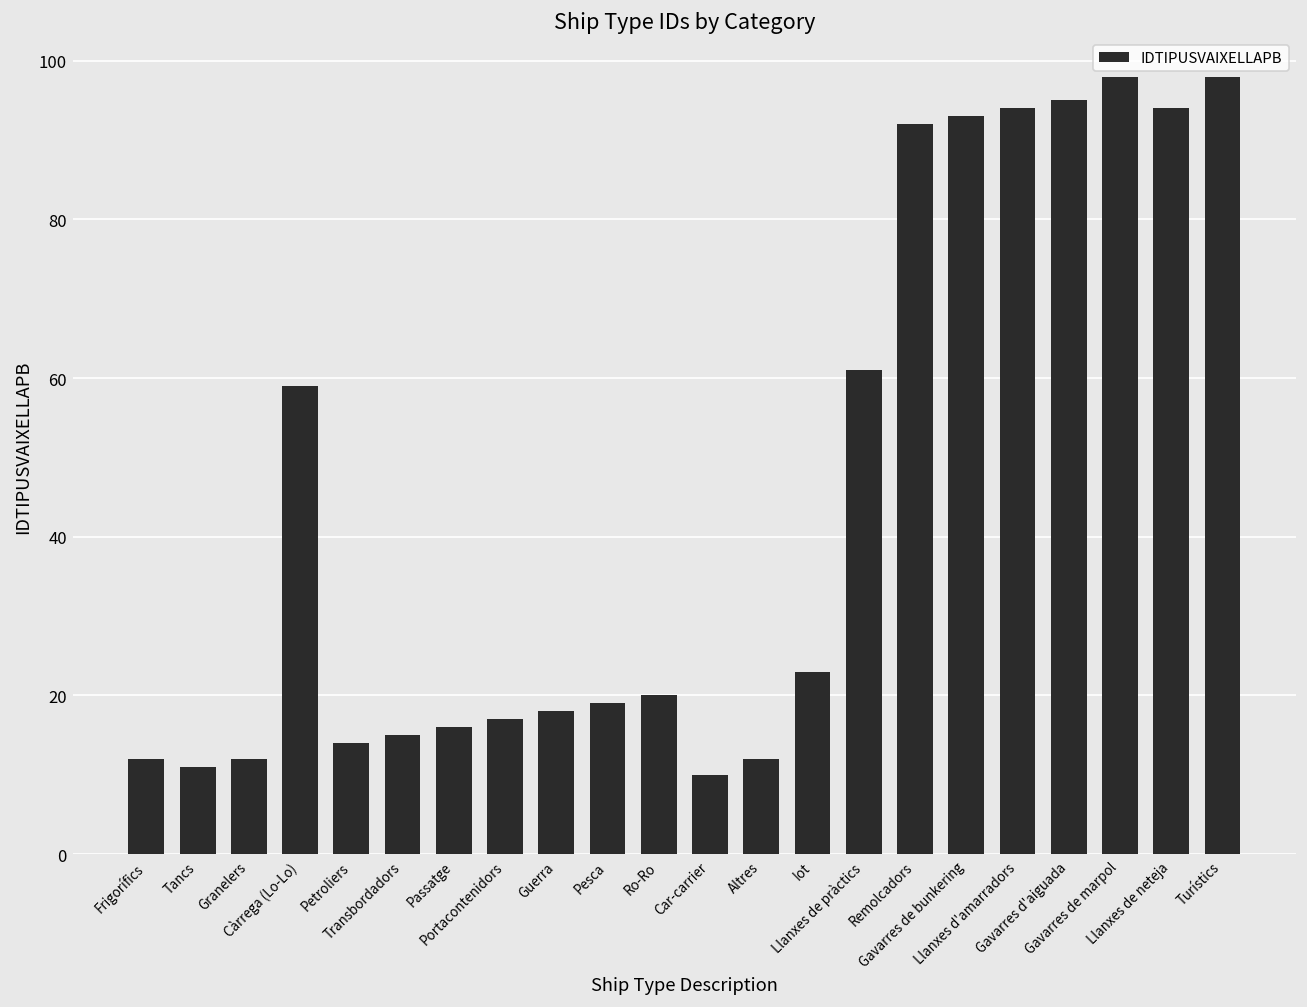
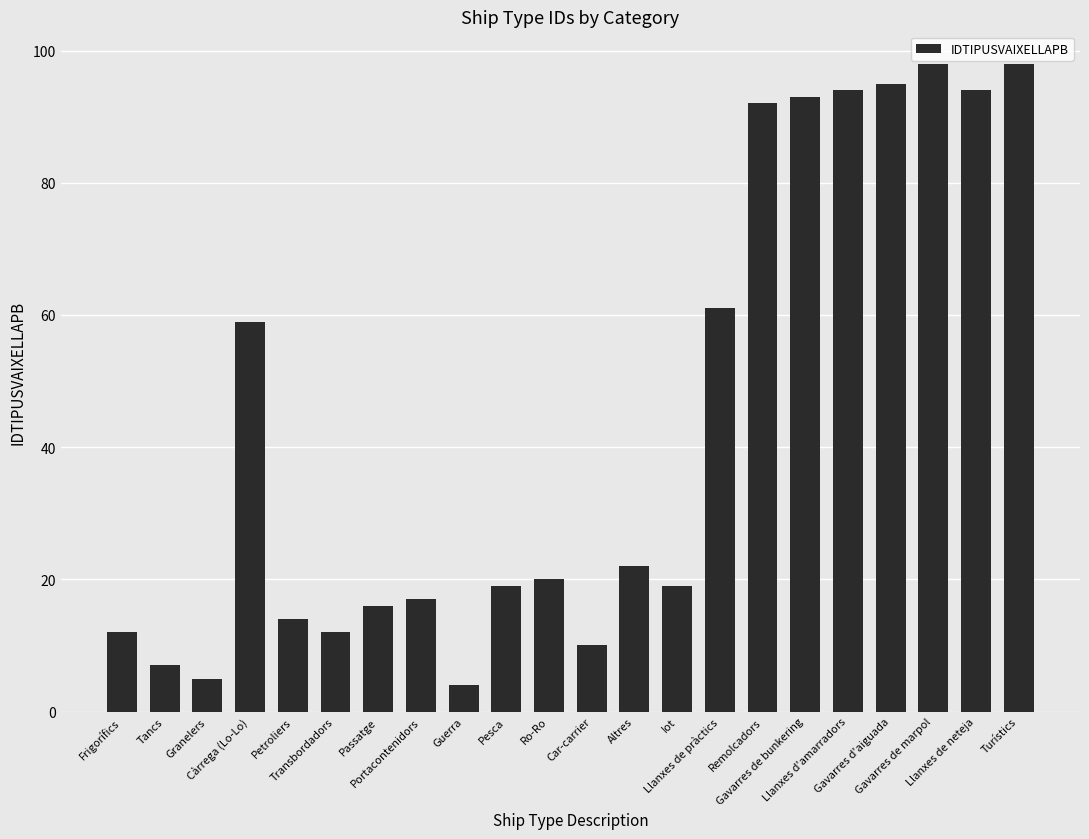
  {
    "Frigorífics": 12,
-   "Tancs": 11,
-   "Granelers": 12,
+   "Tancs": 7,
+   "Granelers": 5,
    "Càrrega (Lo-Lo)": 59,
    "Petroliers": 14,
-   "Transbordadors": 15,
+   "Transbordadors": 12,
    "Passatge": 16,
    "Portacontenidors": 17,
-   "Guerra": 18,
+   "Guerra": 4,
    "Pesca": 19,
    "Ro-Ro": 20,
    "Car-carrier": 10,
-   "Altres": 12,
-   "Iot": 23,
+   "Altres": 22,
+   "Iot": 19,
    "Llanxes de pràctics": 61,
    "Remolcadors": 92,
    "Gavarres de bunkering": 93,
    "Llanxes d'amarradors": 94,
    "Gavarres d'aiguada": 95,
    "Gavarres de marpol": 98,
    "Llanxes de neteja": 94,
    "Turístics": 98
  }
